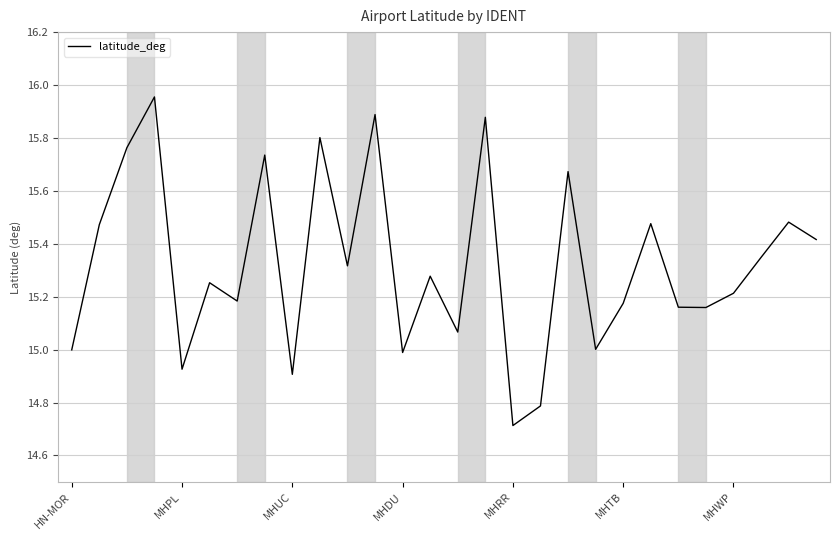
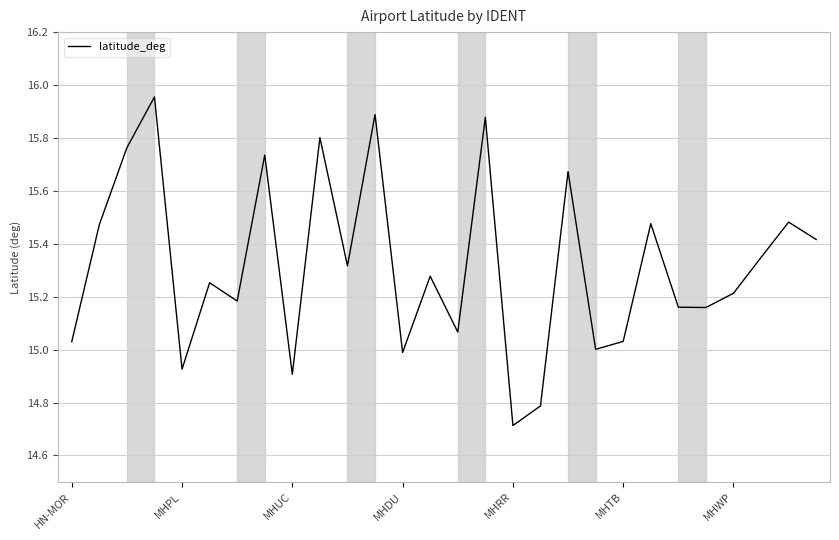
  {
-   "HN-MOR": 15.00,
+   "HN-MOR": 15.03,
    "MHPL": 14.93,
    "MHUC": 14.91,
    "MHDU": 14.99,
    "MHRR": 14.71,
-   "MHTB": 15.18,
+   "MHTB": 15.03,
    "MHWP": 15.21
  }
